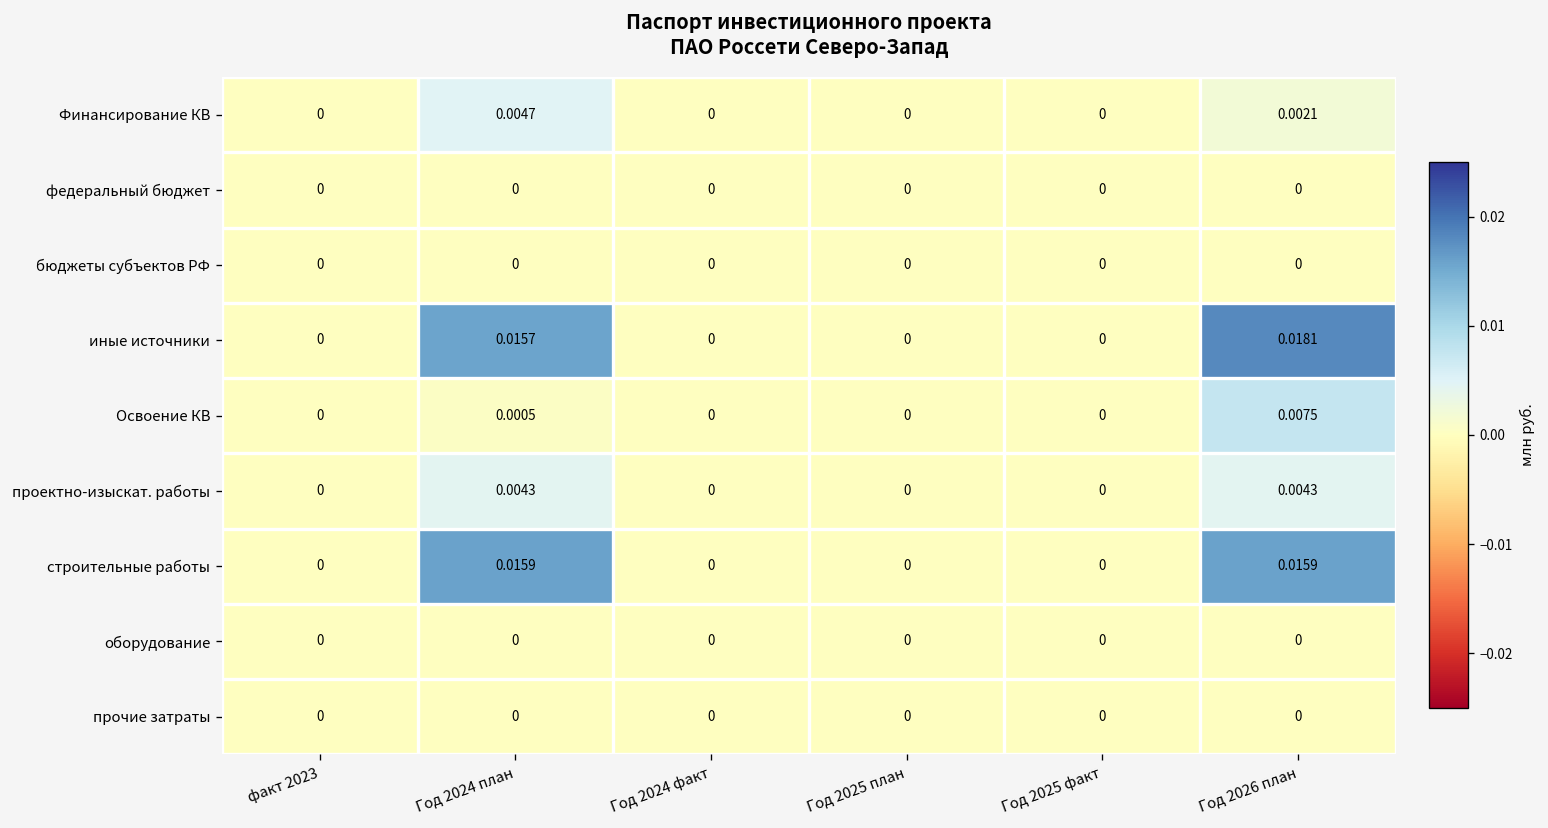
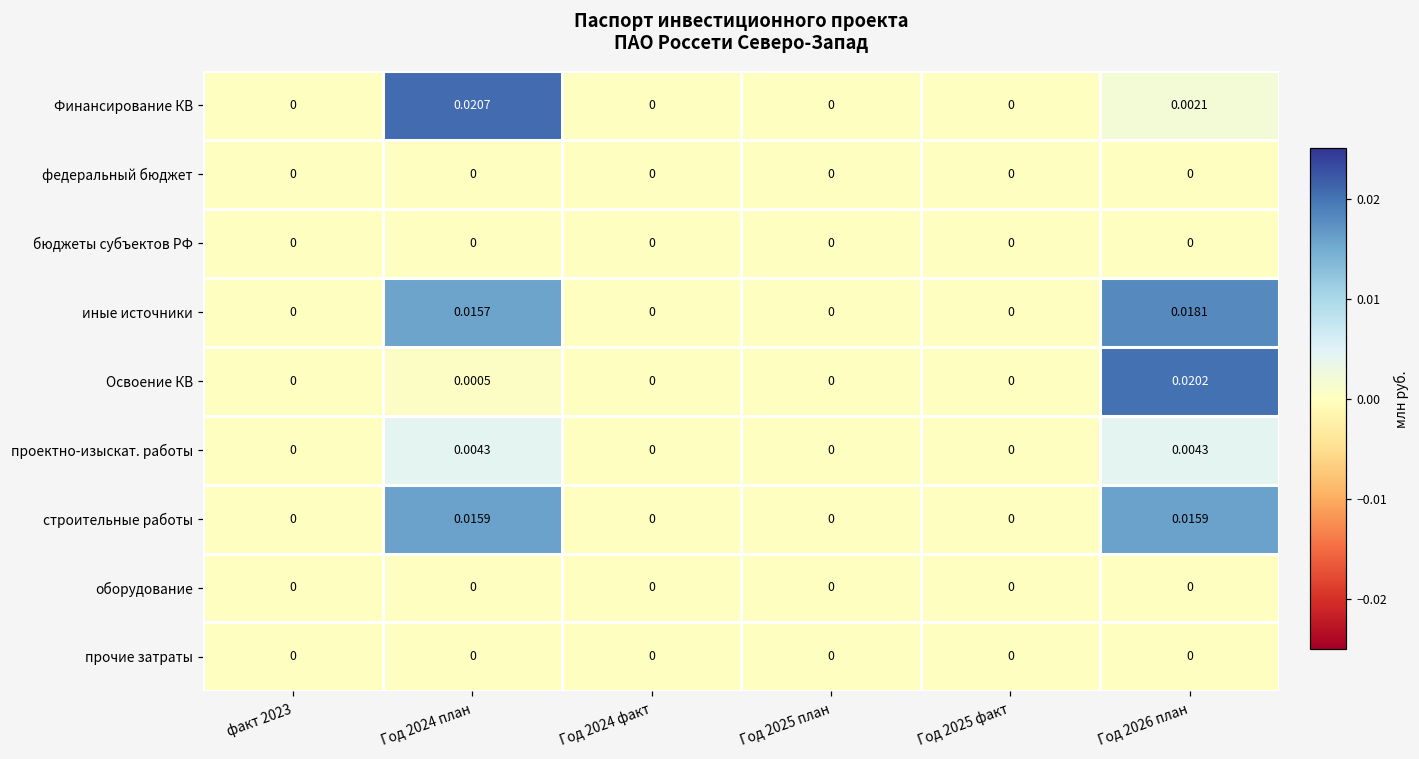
  {
    "Финансирование КВ": {
      "факт 2023": 0,
-     "Год 2024 план": 0.0047,
+     "Год 2024 план": 0.0207,
      "Год 2024 факт": 0,
      "Год 2025 план": 0,
      "Год 2025 факт": 0,
      "Год 2026 план": 0.0021
    },
    "федеральный бюджет": {
      "факт 2023": 0,
      "Год 2024 план": 0,
      "Год 2024 факт": 0,
      "Год 2025 план": 0,
      "Год 2025 факт": 0,
      "Год 2026 план": 0
    },
    "бюджеты субъектов РФ": {
      "факт 2023": 0,
      "Год 2024 план": 0,
      "Год 2024 факт": 0,
      "Год 2025 план": 0,
      "Год 2025 факт": 0,
      "Год 2026 план": 0
    },
    "иные источники": {
      "факт 2023": 0,
      "Год 2024 план": 0.0157,
      "Год 2024 факт": 0,
      "Год 2025 план": 0,
      "Год 2025 факт": 0,
      "Год 2026 план": 0.0181
    },
    "Освоение КВ": {
      "факт 2023": 0,
      "Год 2024 план": 0.0005,
      "Год 2024 факт": 0,
      "Год 2025 план": 0,
      "Год 2025 факт": 0,
-     "Год 2026 план": 0.0075
+     "Год 2026 план": 0.0202
    },
    "проектно-изыскат. работы": {
      "факт 2023": 0,
      "Год 2024 план": 0.0043,
      "Год 2024 факт": 0,
      "Год 2025 план": 0,
      "Год 2025 факт": 0,
      "Год 2026 план": 0.0043
    },
    "строительные работы": {
      "факт 2023": 0,
      "Год 2024 план": 0.0159,
      "Год 2024 факт": 0,
      "Год 2025 план": 0,
      "Год 2025 факт": 0,
      "Год 2026 план": 0.0159
    },
    "оборудование": {
      "факт 2023": 0,
      "Год 2024 план": 0,
      "Год 2024 факт": 0,
      "Год 2025 план": 0,
      "Год 2025 факт": 0,
      "Год 2026 план": 0
    },
    "прочие затраты": {
      "факт 2023": 0,
      "Год 2024 план": 0,
      "Год 2024 факт": 0,
      "Год 2025 план": 0,
      "Год 2025 факт": 0,
      "Год 2026 план": 0
    }
  }
